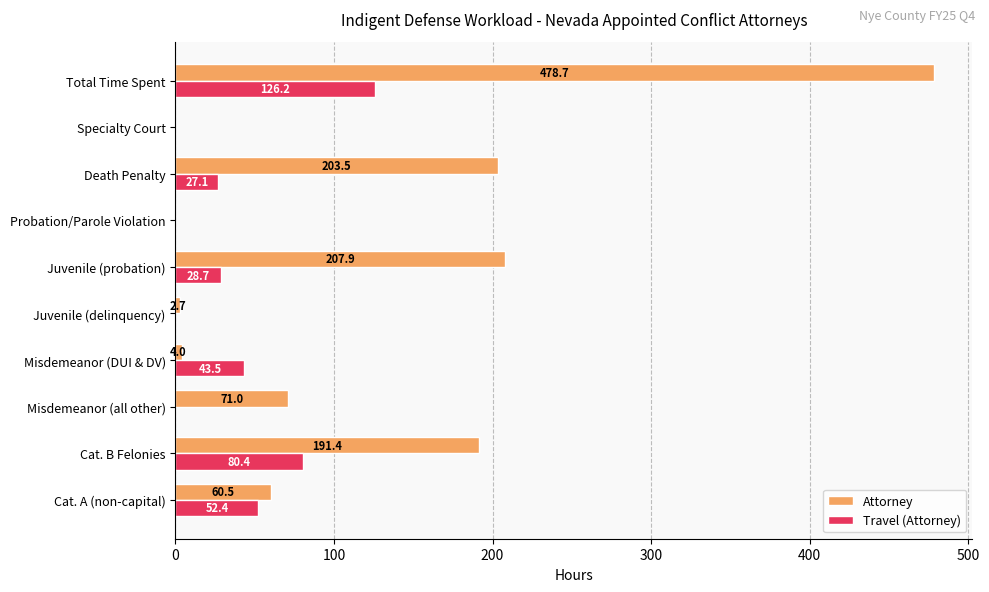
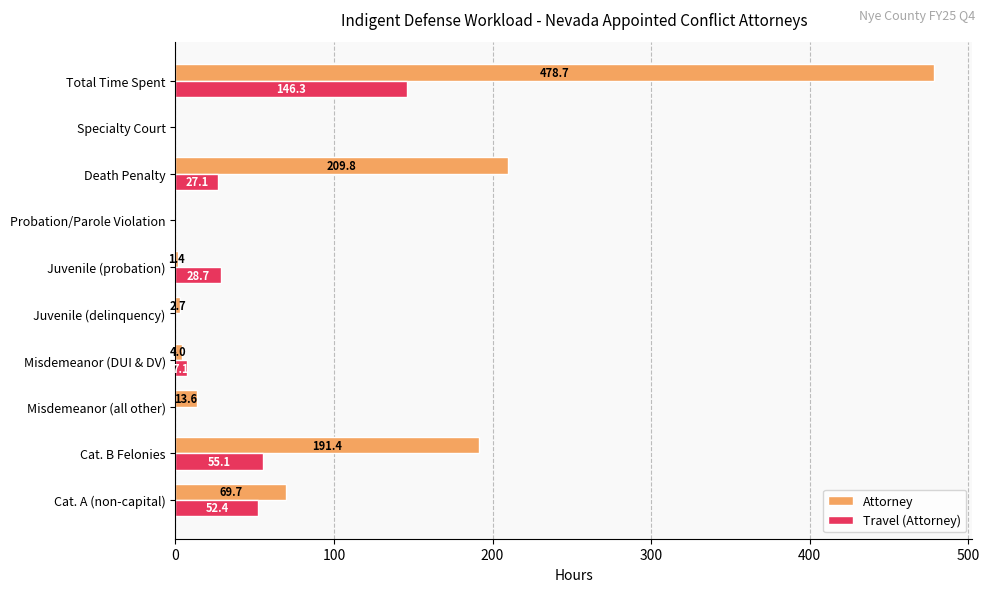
  {
    "Attorney": {
      "Total Time Spent": 478.7,
-     "Death Penalty": 203.5,
-     "Juvenile (probation)": 207.9,
+     "Death Penalty": 209.8,
+     "Juvenile (probation)": 1.4,
      "Juvenile (delinquency)": 2.7,
      "Misdemeanor (DUI & DV)": 4.0,
-     "Misdemeanor (all other)": 71.0,
+     "Misdemeanor (all other)": 13.6,
      "Cat. B Felonies": 191.4,
-     "Cat. A (non-capital)": 60.5
+     "Cat. A (non-capital)": 69.7
    },
    "Travel (Attorney)": {
-     "Total Time Spent": 126.2,
+     "Total Time Spent": 146.3,
      "Death Penalty": 27.1,
      "Juvenile (probation)": 28.7,
-     "Misdemeanor (DUI & DV)": 43.5,
-     "Cat. B Felonies": 80.4,
+     "Misdemeanor (DUI & DV)": 7.1,
+     "Cat. B Felonies": 55.1,
      "Cat. A (non-capital)": 52.4
    }
  }
